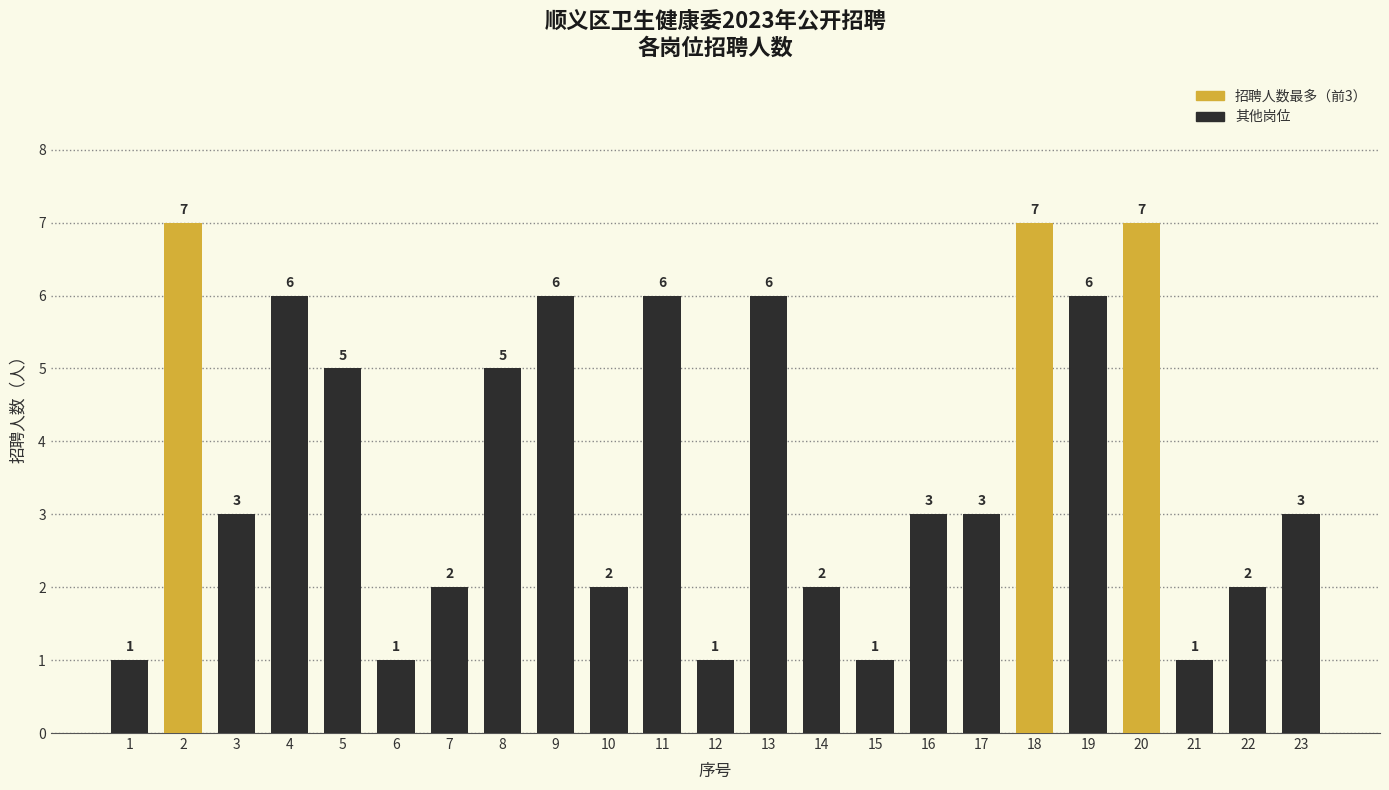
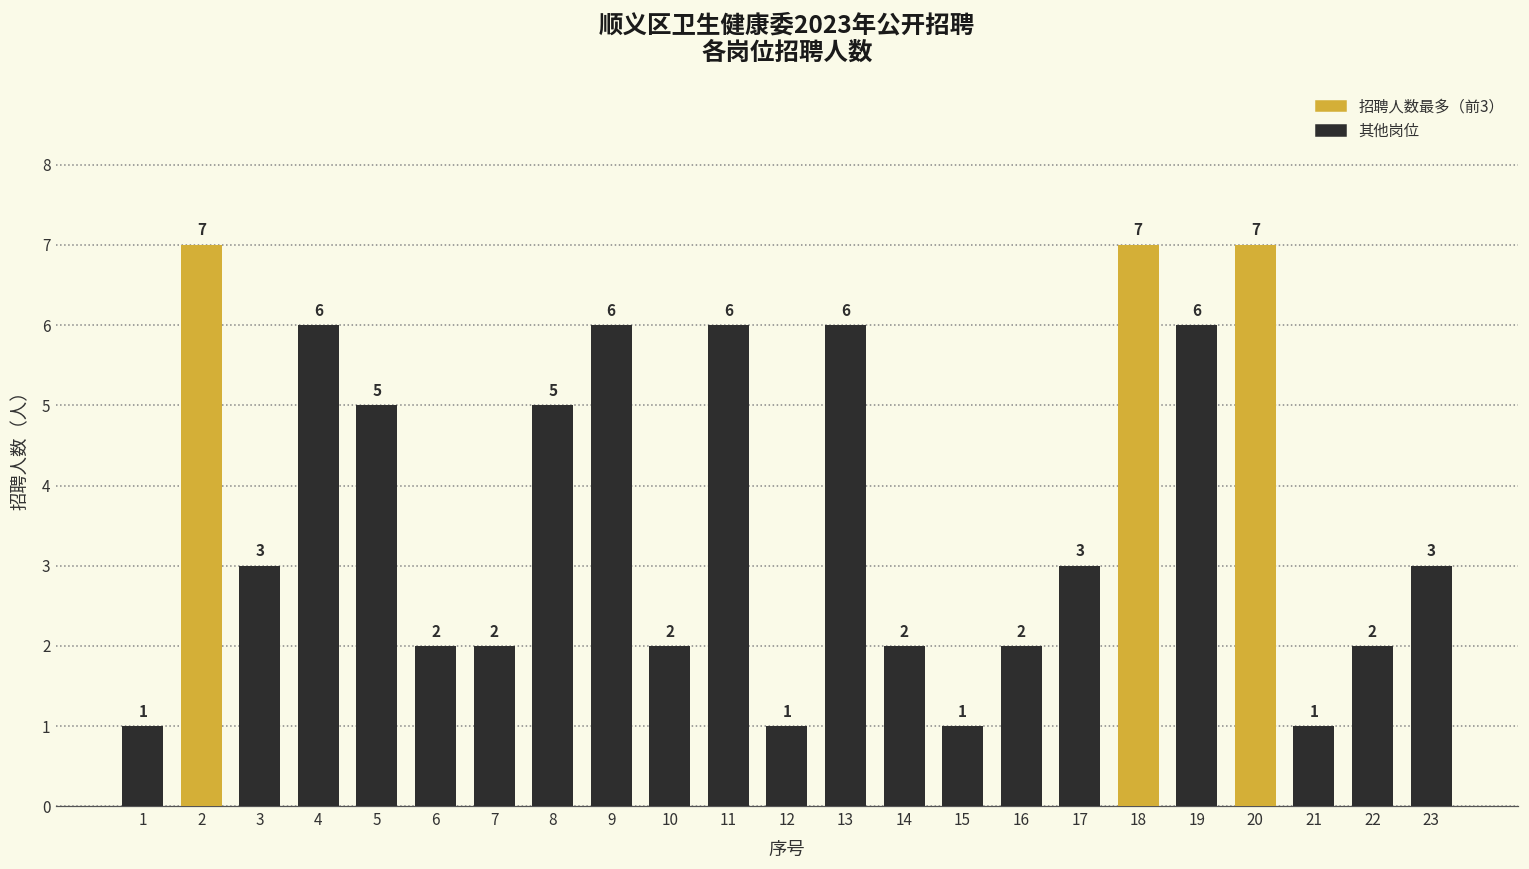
  {
    "1": 1,
    "2": 7,
    "3": 3,
    "4": 6,
    "5": 5,
-   "6": 1,
+   "6": 2,
    "7": 2,
    "8": 5,
    "9": 6,
    "10": 2,
    "11": 6,
    "12": 1,
    "13": 6,
    "14": 2,
    "15": 1,
-   "16": 3,
+   "16": 2,
    "17": 3,
    "18": 7,
    "19": 6,
    "20": 7,
    "21": 1,
    "22": 2,
    "23": 3
  }
